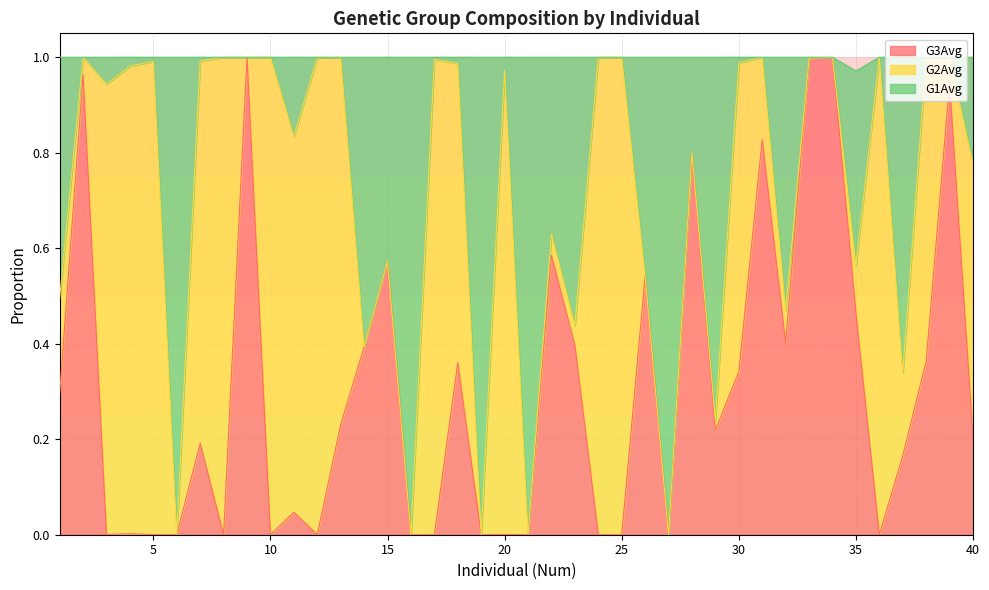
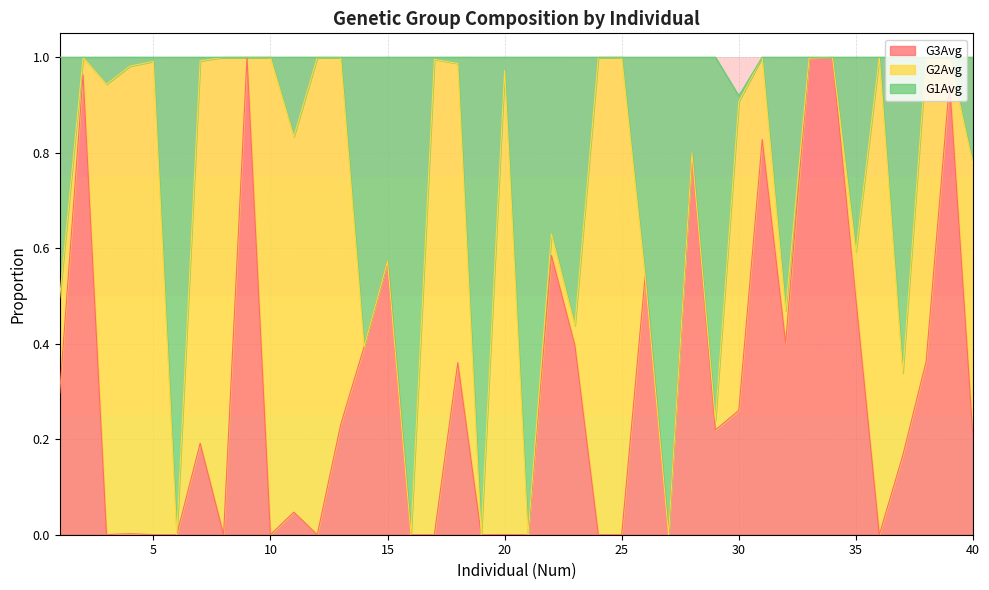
  {
    "G3Avg": {
      "5": 0.00,
      "10": 0.00,
      "20": 0.00,
      "25": 0.00,
-     "30": 0.34,
-     "35": 0.46,
+     "30": 0.26,
+     "35": 0.49,
      "40": 0.20
    },
    "G2Avg": {
      "5": 0.99,
      "20": 0.97,
      "30": 0.65,
      "35": 0.10,
      "40": 0.57
    },
    "G1Avg": {
      "5": 0.01,
      "15": 0.43,
      "20": 0.03,
      "30": 0.01,
      "35": 0.41,
      "40": 0.22
    }
  }
